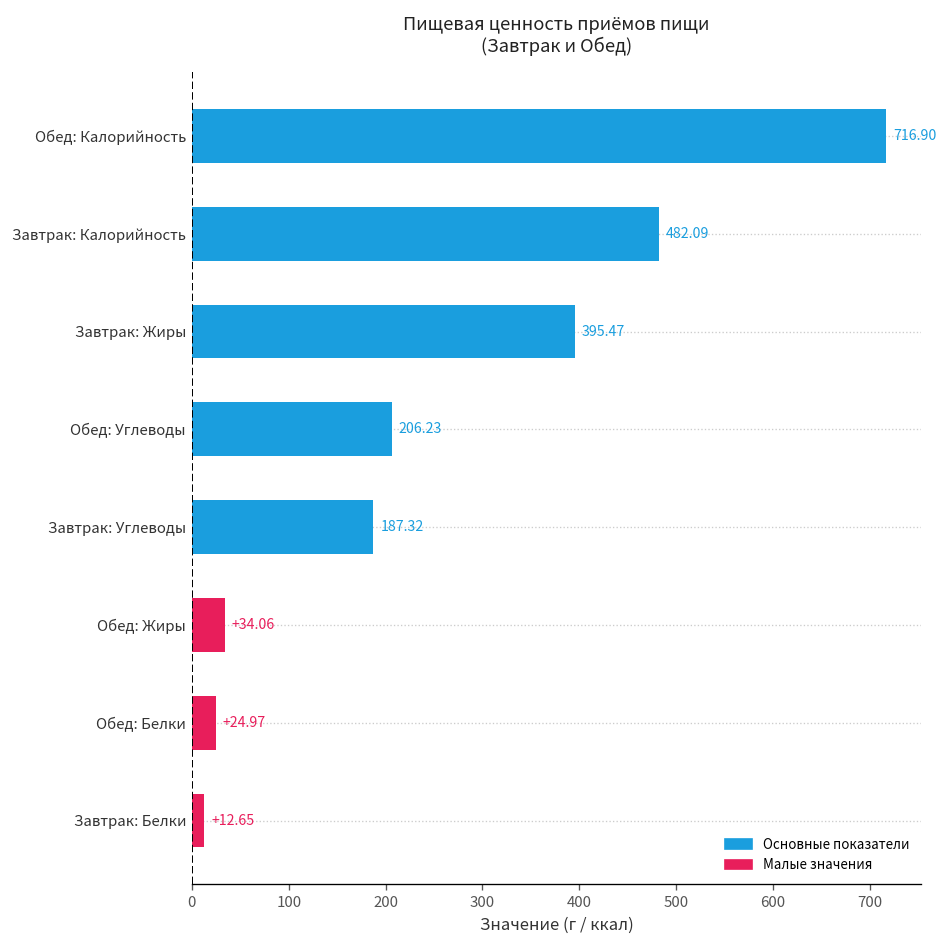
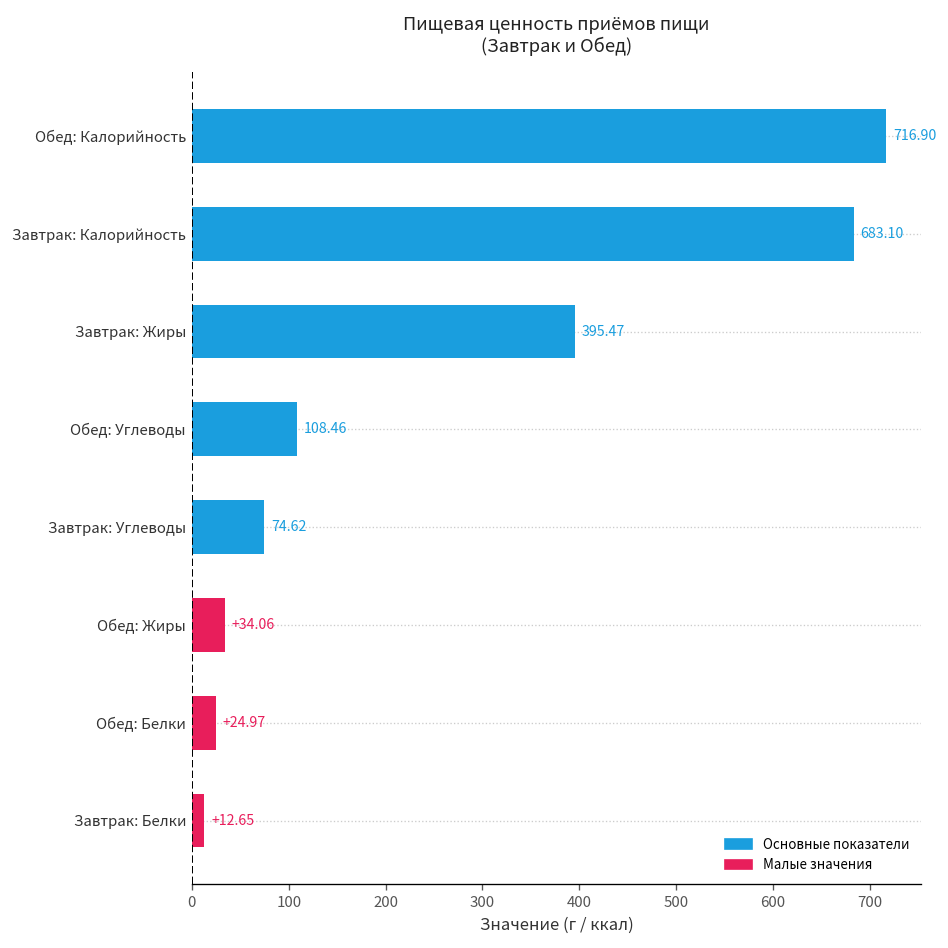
  {
    "Обед: Калорийность": "716.90",
-   "Завтрак: Калорийность": "482.09",
+   "Завтрак: Калорийность": "683.10",
    "Завтрак: Жиры": "395.47",
-   "Обед: Углеводы": "206.23",
-   "Завтрак: Углеводы": "187.32",
+   "Обед: Углеводы": "108.46",
+   "Завтрак: Углеводы": "74.62",
    "Обед: Жиры": "+34.06",
    "Обед: Белки": "+24.97",
    "Завтрак: Белки": "+12.65"
  }
